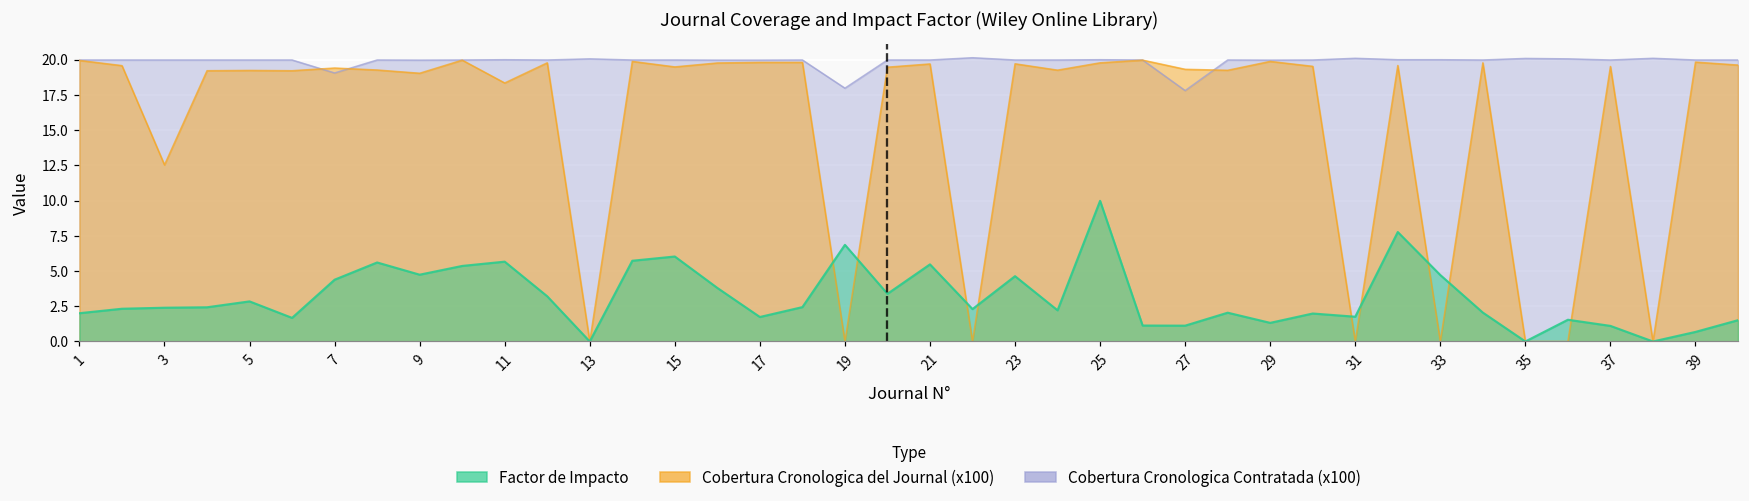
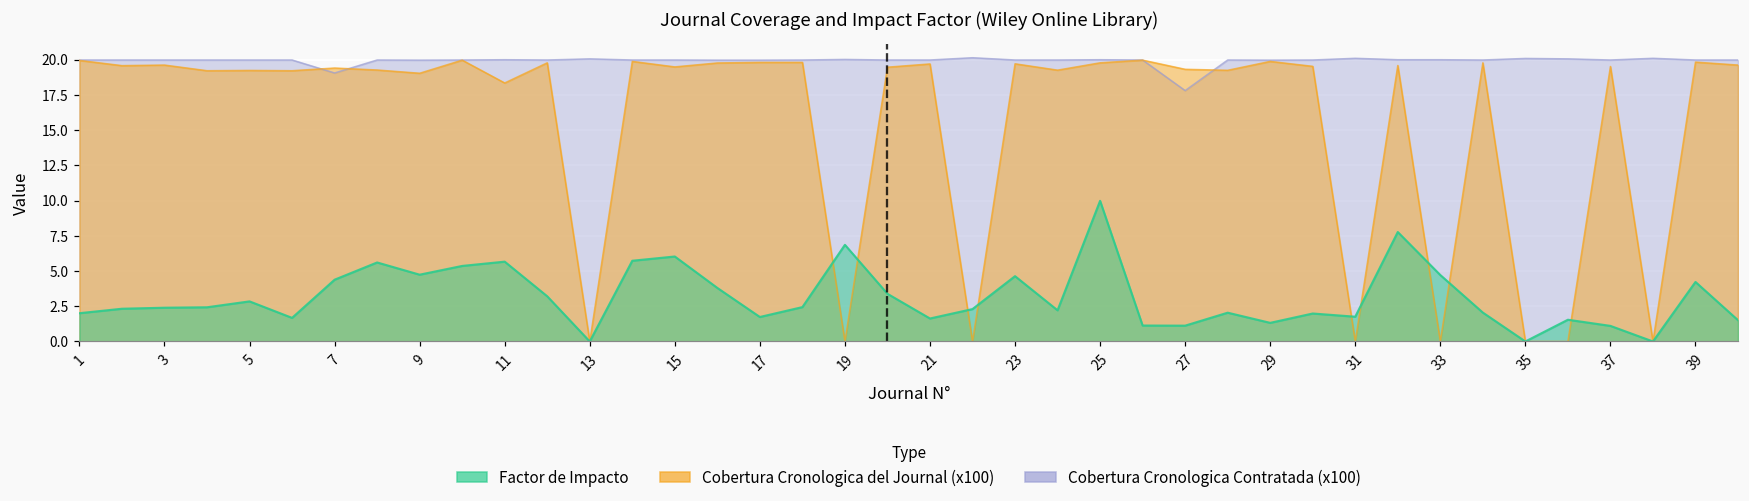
  {
    "Cobertura Cronologica Contratada (x100)": {
      "3": 20.0,
      "5": 20.0,
      "7": 19.1,
      "9": 20.0,
      "11": 20.0,
      "13": 20.1,
      "15": 20.0,
-     "19": 18.0,
+     "19": 20.0,
      "21": 20.0,
      "23": 20.0,
      "25": 20.0,
      "27": 17.8,
      "31": 20.1,
      "33": 20.0,
      "35": 20.1,
      "37": 20.0
    },
    "Cobertura Cronologica del Journal (x100)": {
-     "3": 12.5,
+     "3": 19.6,
      "5": 19.2,
      "7": 19.4,
      "9": 19.0,
      "11": 18.3,
      "15": 19.5,
      "19": 0.0,
      "21": 19.7,
      "23": 19.7,
      "25": 19.8,
      "27": 19.3,
      "31": 0.0,
      "33": 0.0,
      "37": 19.5
    },
    "Factor de Impacto": {
      "1": 2.0,
      "3": 2.4,
      "5": 2.8,
      "7": 4.4,
      "9": 4.7,
      "11": 5.7,
      "15": 6.0,
      "17": 1.7,
      "19": 6.9,
-     "21": 5.5,
+     "21": 1.6,
      "23": 4.6,
      "25": 10.0,
      "27": 1.1,
      "29": 1.3,
      "31": 1.8,
      "33": 4.7,
      "37": 1.1,
-     "39": 0.7
+     "39": 4.2
    }
  }
